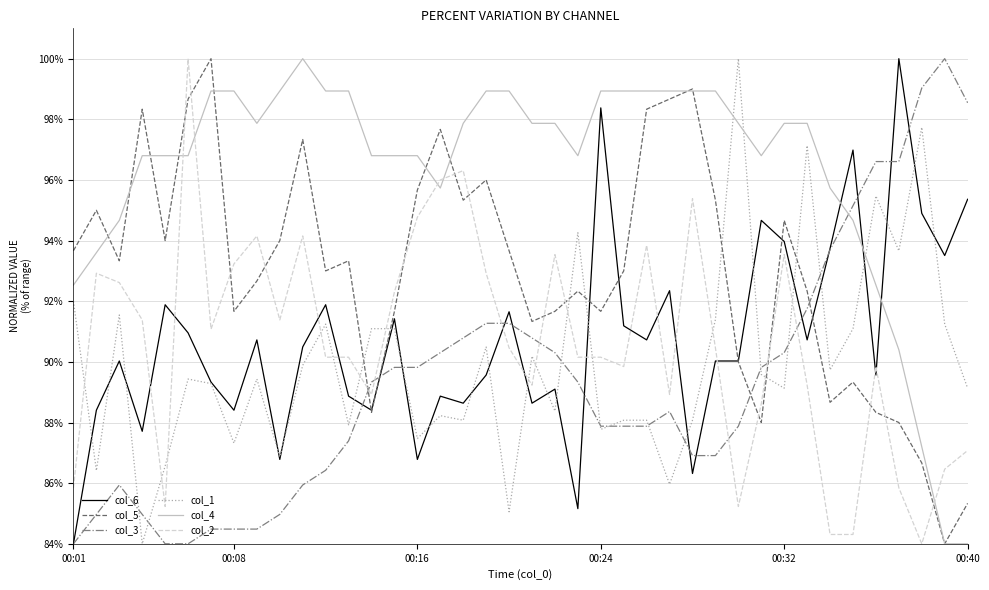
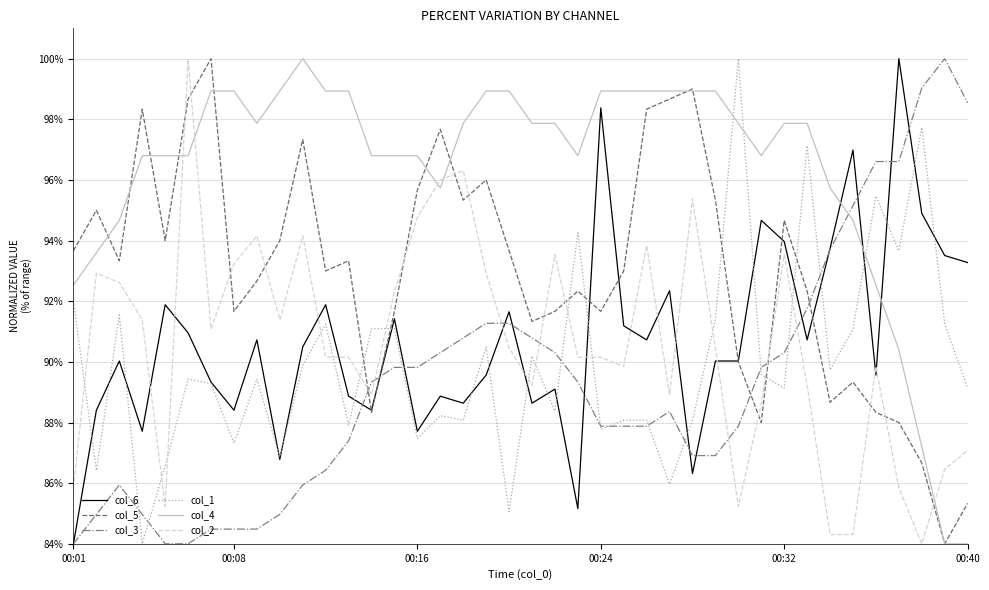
  {
    "col_6": {
      "00:08": "88.4%",
-     "00:16": "86.8%",
+     "00:16": "87.7%",
      "00:24": "98.4%",
      "00:32": "94.0%",
-     "00:40": "95.4%"
+     "00:40": "93.3%"
    }
  }
